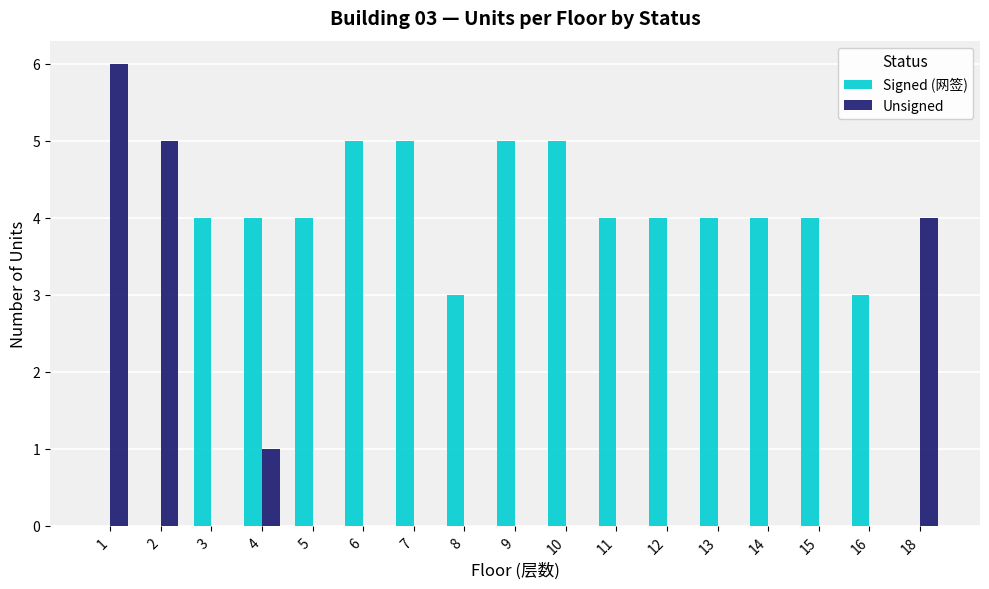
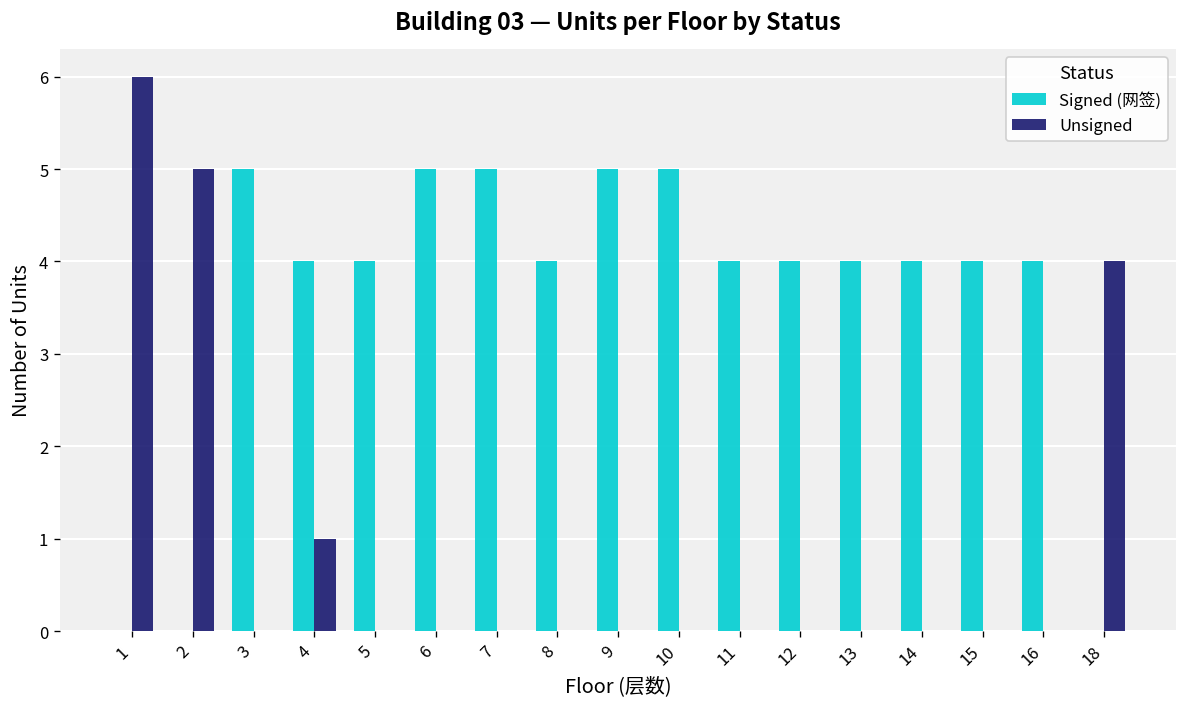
  {
    "Signed (网签)": {
      "1": 0,
      "2": 0,
-     "3": 4,
+     "3": 5,
      "4": 4,
      "5": 4,
      "6": 5,
      "7": 5,
-     "8": 3,
+     "8": 4,
      "9": 5,
      "10": 5,
      "11": 4,
      "12": 4,
      "13": 4,
      "14": 4,
      "15": 4,
-     "16": 3,
+     "16": 4,
      "18": 0
    },
    "Unsigned": {
      "1": 6,
      "2": 5,
      "3": 0,
      "4": 1,
      "5": 0,
      "6": 0,
      "7": 0,
      "8": 0,
      "9": 0,
      "10": 0,
      "11": 0,
      "12": 0,
      "13": 0,
      "14": 0,
      "15": 0,
      "16": 0,
      "18": 4
    }
  }
